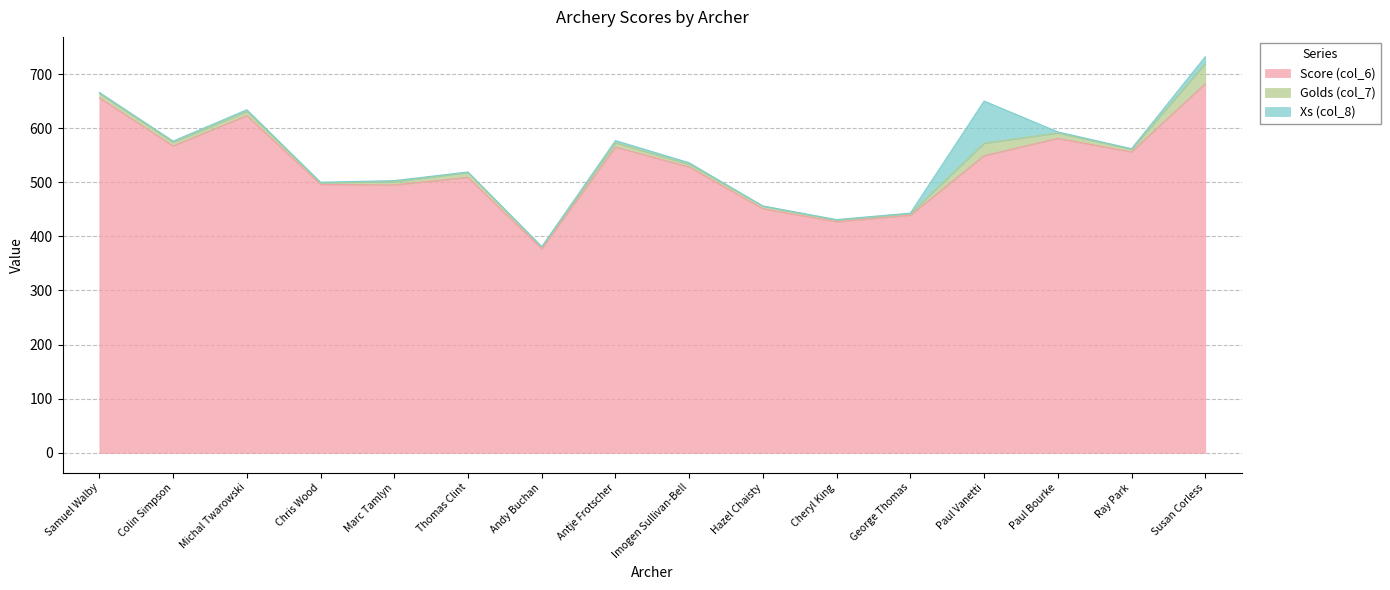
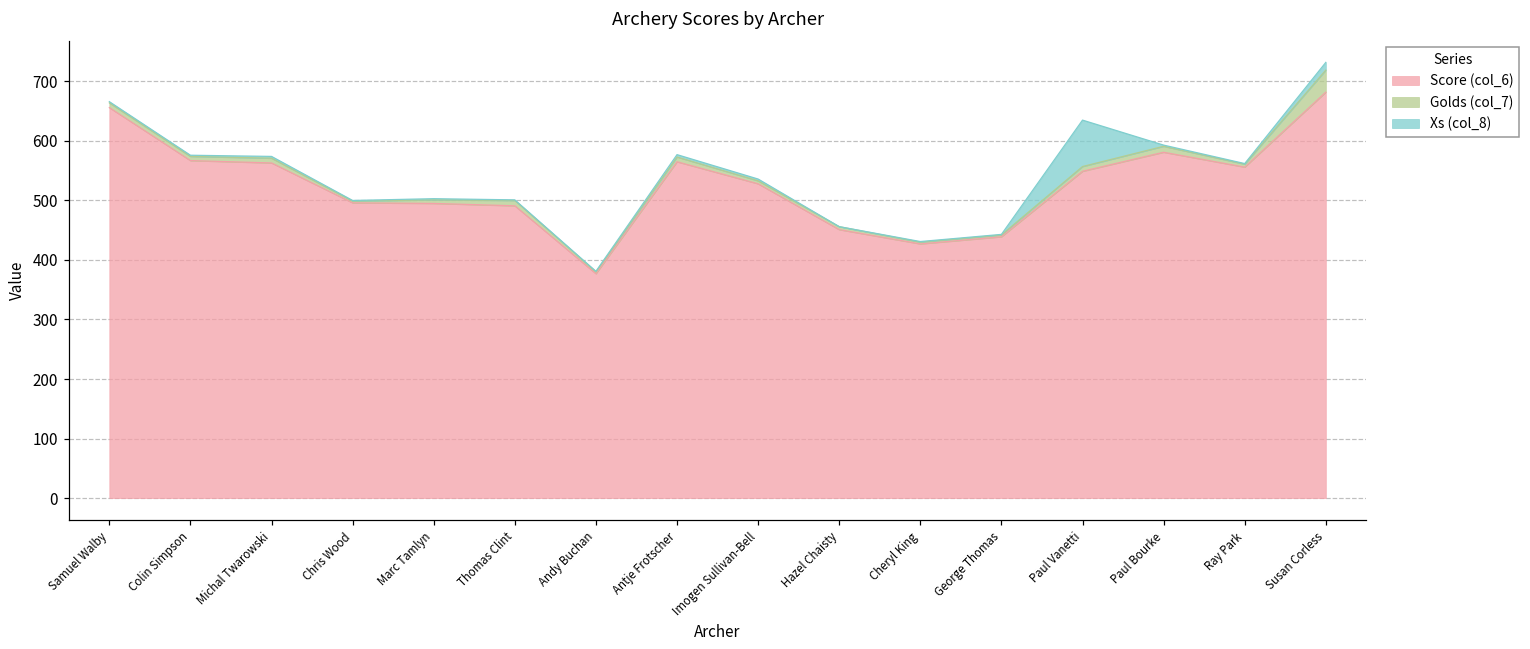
  {
    "Score (col_6)": {
      "Samuel Walby": 660,
      "Colin Simpson": 570,
-     "Michal Twarowski": 620,
+     "Michal Twarowski": 560,
      "Marc Tamlyn": 500,
-     "Thomas Clint": 510,
+     "Thomas Clint": 490,
      "Antje Frotscher": 570,
      "Imogen Sullivan-Bell": 530,
      "Hazel Chaisty": 450,
      "Paul Vanetti": 550,
      "Paul Bourke": 580,
      "Ray Park": 560,
      "Susan Corless": 680
    },
    "Golds (col_7)": {
-     "Paul Vanetti": 20,
+     "Paul Vanetti": 10,
      "Susan Corless": 40
    },
    "Xs (col_8)": {
      "Paul Vanetti": 80,
      "Susan Corless": 10
    }
  }
